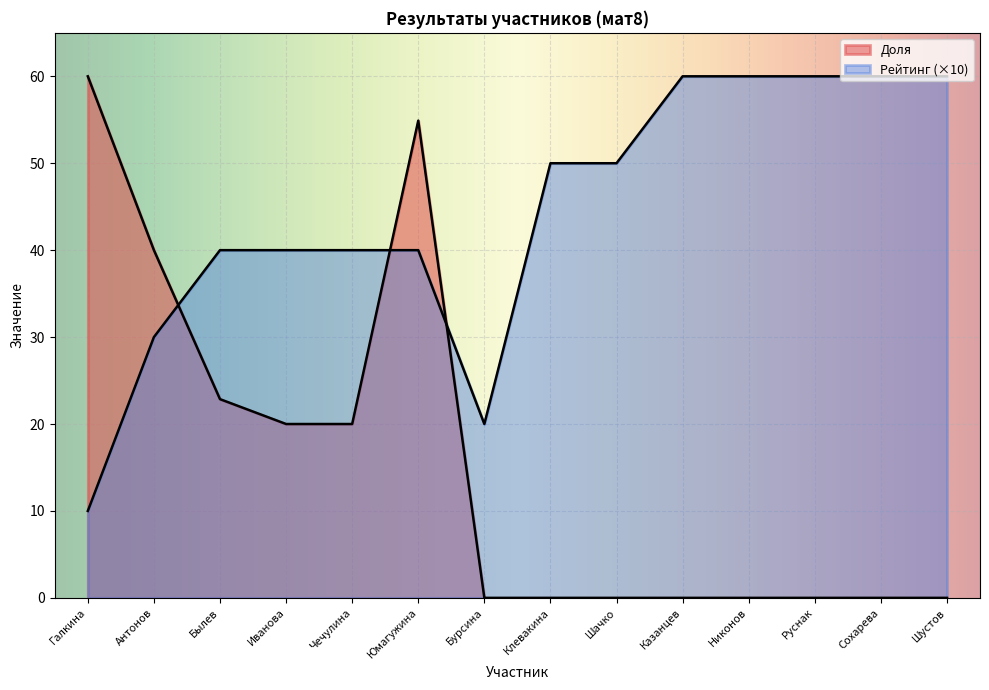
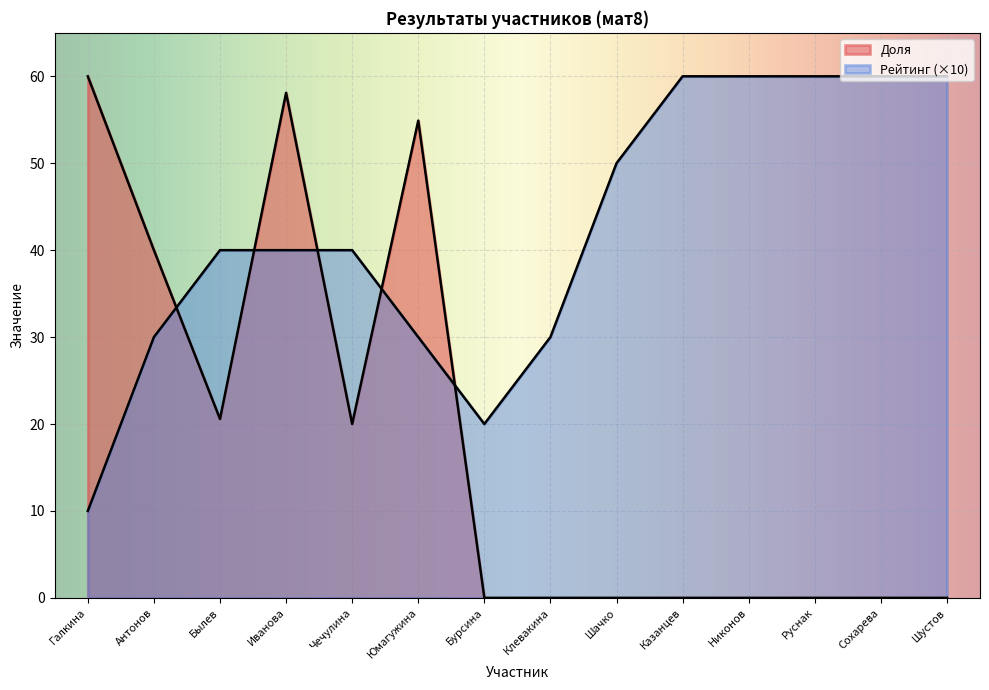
  {
    "Доля": {
      "Галкина": 60,
      "Антонов": 40,
-     "Былев": 23,
-     "Иванова": 20,
+     "Былев": 21,
+     "Иванова": 58,
      "Чечулина": 20,
      "Юмагужина": 55,
      "Бурсина": 0,
      "Клевакина": 0,
      "Шачко": 0,
      "Казанцев": 0,
      "Никонов": 0,
      "Руснак": 0,
      "Сохарева": 0,
      "Шустов": 0
    },
    "Рейтинг (×10)": {
      "Галкина": 10,
      "Антонов": 30,
      "Былев": 40,
      "Иванова": 40,
      "Чечулина": 40,
-     "Юмагужина": 40,
+     "Юмагужина": 30,
      "Бурсина": 20,
-     "Клевакина": 50,
+     "Клевакина": 30,
      "Шачко": 50,
      "Казанцев": 60,
      "Никонов": 60,
      "Руснак": 60
    }
  }
